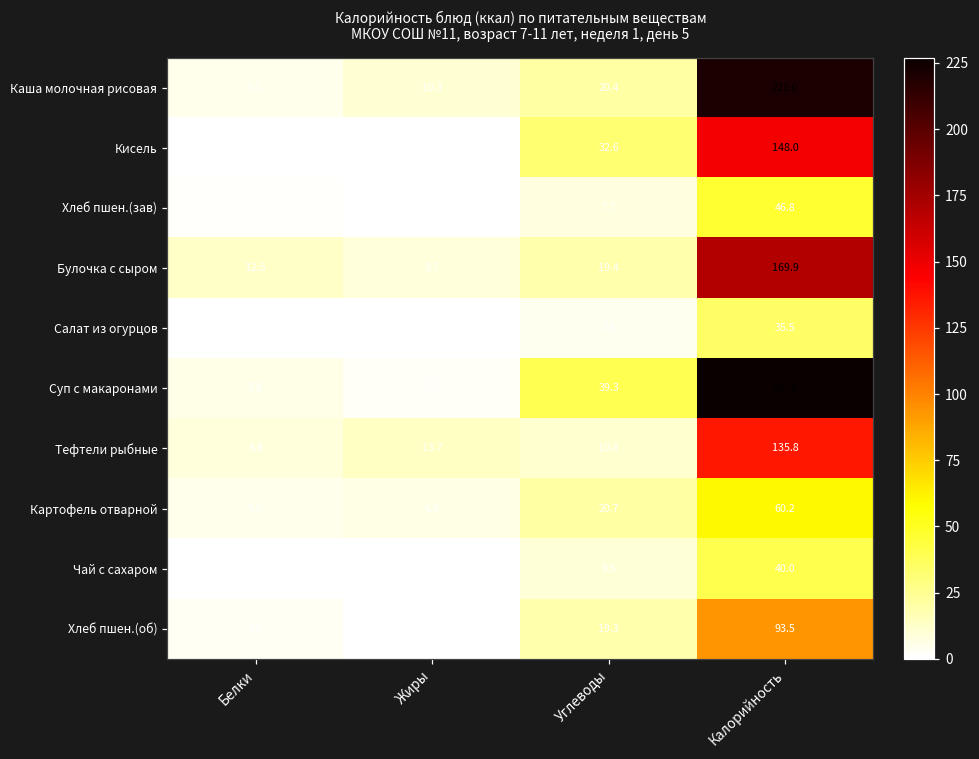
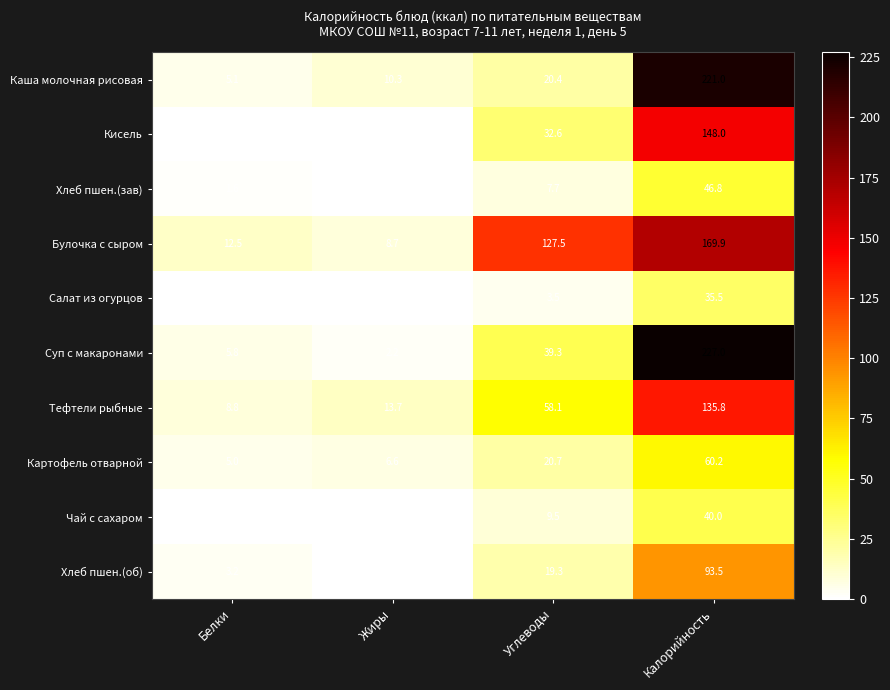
  {
    "Каша молочная рисовая": {
      "Углеводы": 20.4
    },
    "Кисель": {
      "Углеводы": 32.6,
      "Калорийность": 148.0
    },
    "Хлеб пшен.(зав)": {
      "Калорийность": 46.8
    },
    "Булочка с сыром": {
      "Белки": 12.5,
-     "Углеводы": 19.4,
+     "Углеводы": 127.5,
      "Калорийность": 169.9
    },
    "Салат из огурцов": {
      "Калорийность": 35.5
    },
    "Суп с макаронами": {
      "Углеводы": 39.3
    },
    "Тефтели рыбные": {
      "Жиры": 13.7,
-     "Углеводы": 10.8,
+     "Углеводы": 58.1,
      "Калорийность": 135.8
    },
    "Картофель отварной": {
      "Углеводы": 20.7,
      "Калорийность": 60.2
    },
    "Чай с сахаром": {
      "Калорийность": 40.0
    },
    "Хлеб пшен.(об)": {
      "Углеводы": 19.3,
      "Калорийность": 93.5
    }
  }
